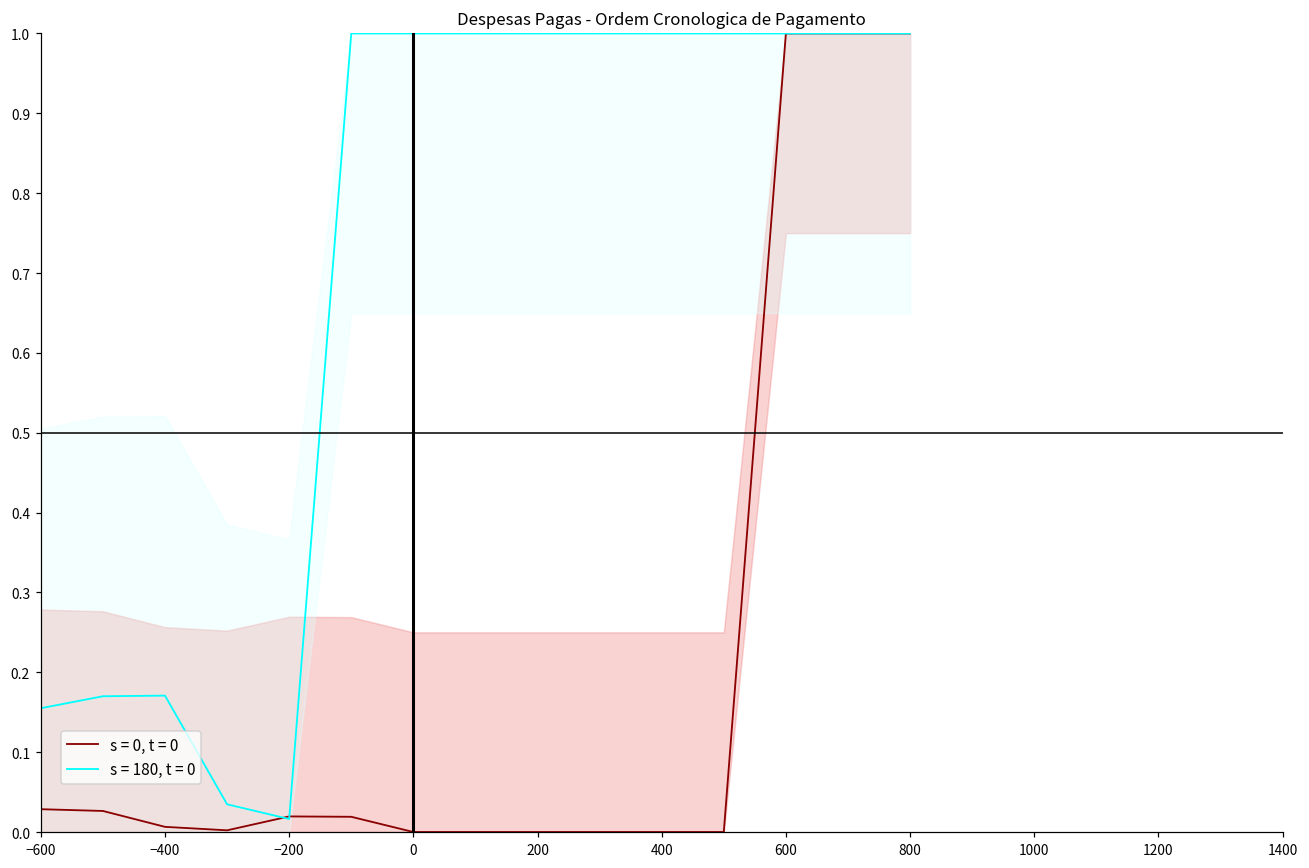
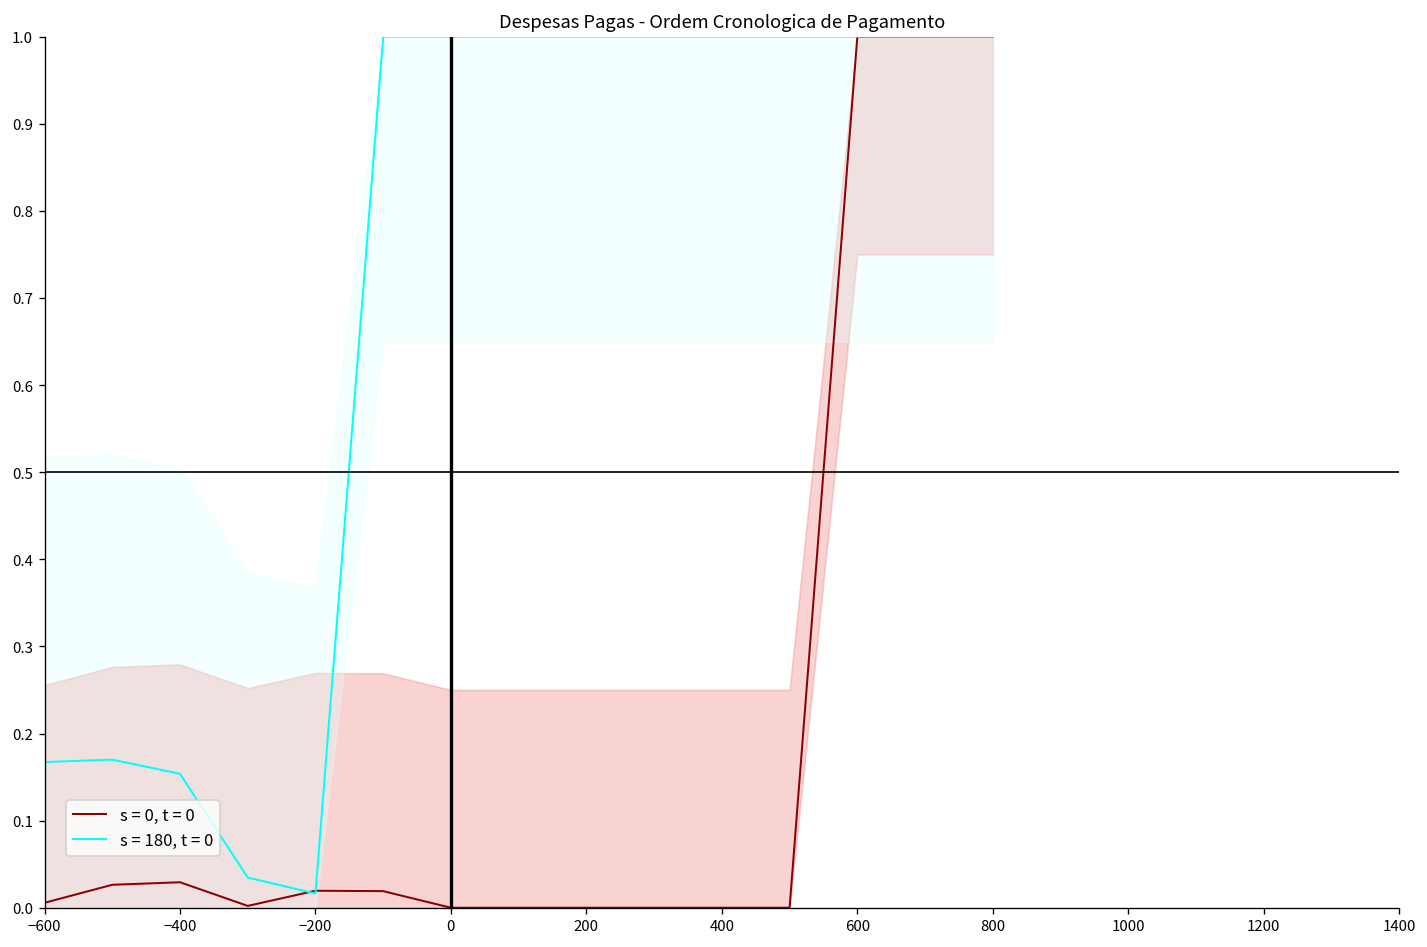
  {
    "s = 0, t = 0": {
-     "−600": 0.03,
-     "−400": 0.01,
+     "−600": 0.01,
+     "−400": 0.03,
      "0": 0.00,
      "200": 0.00,
      "400": 0.00
    },
    "s = 180, t = 0": {
-     "−600": 0.16,
-     "−400": 0.17
+     "−600": 0.17,
+     "−400": 0.15
    }
  }
